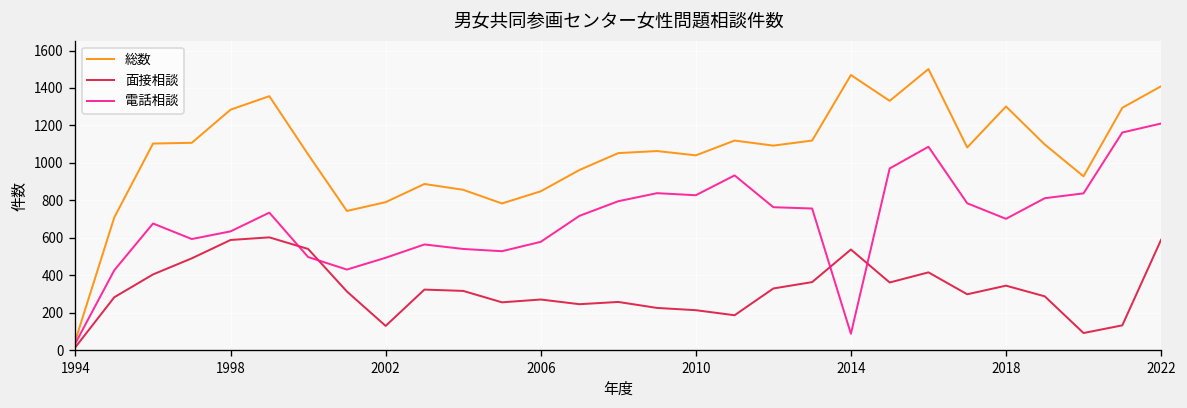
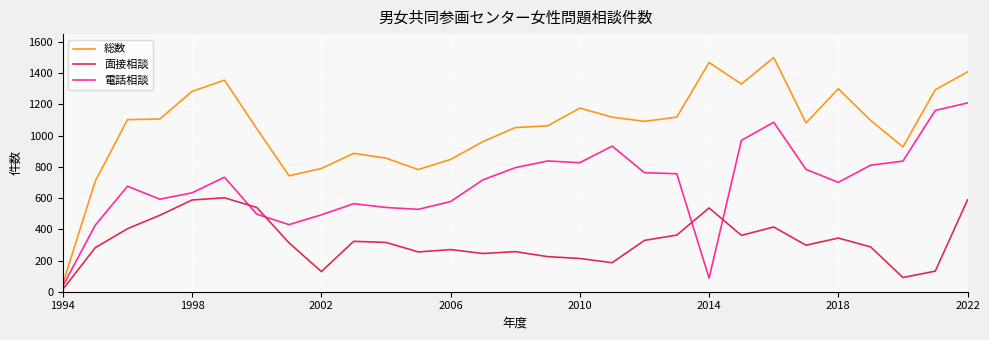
  {
    "総数": {
      "1998": 1280,
      "2002": 790,
      "2006": 850,
-     "2010": 1040,
+     "2010": 1180,
      "2014": 1470,
      "2018": 1300,
      "2022": 1410
    },
    "面接相談": {
      "1994": 20,
      "1998": 590,
      "2002": 130,
      "2006": 270,
      "2010": 210,
      "2014": 540,
      "2018": 340,
      "2022": 590
    },
    "電話相談": {
      "1998": 630,
      "2002": 490,
      "2006": 580,
      "2010": 830,
      "2014": 90,
      "2018": 700,
      "2022": 1210
    }
  }
